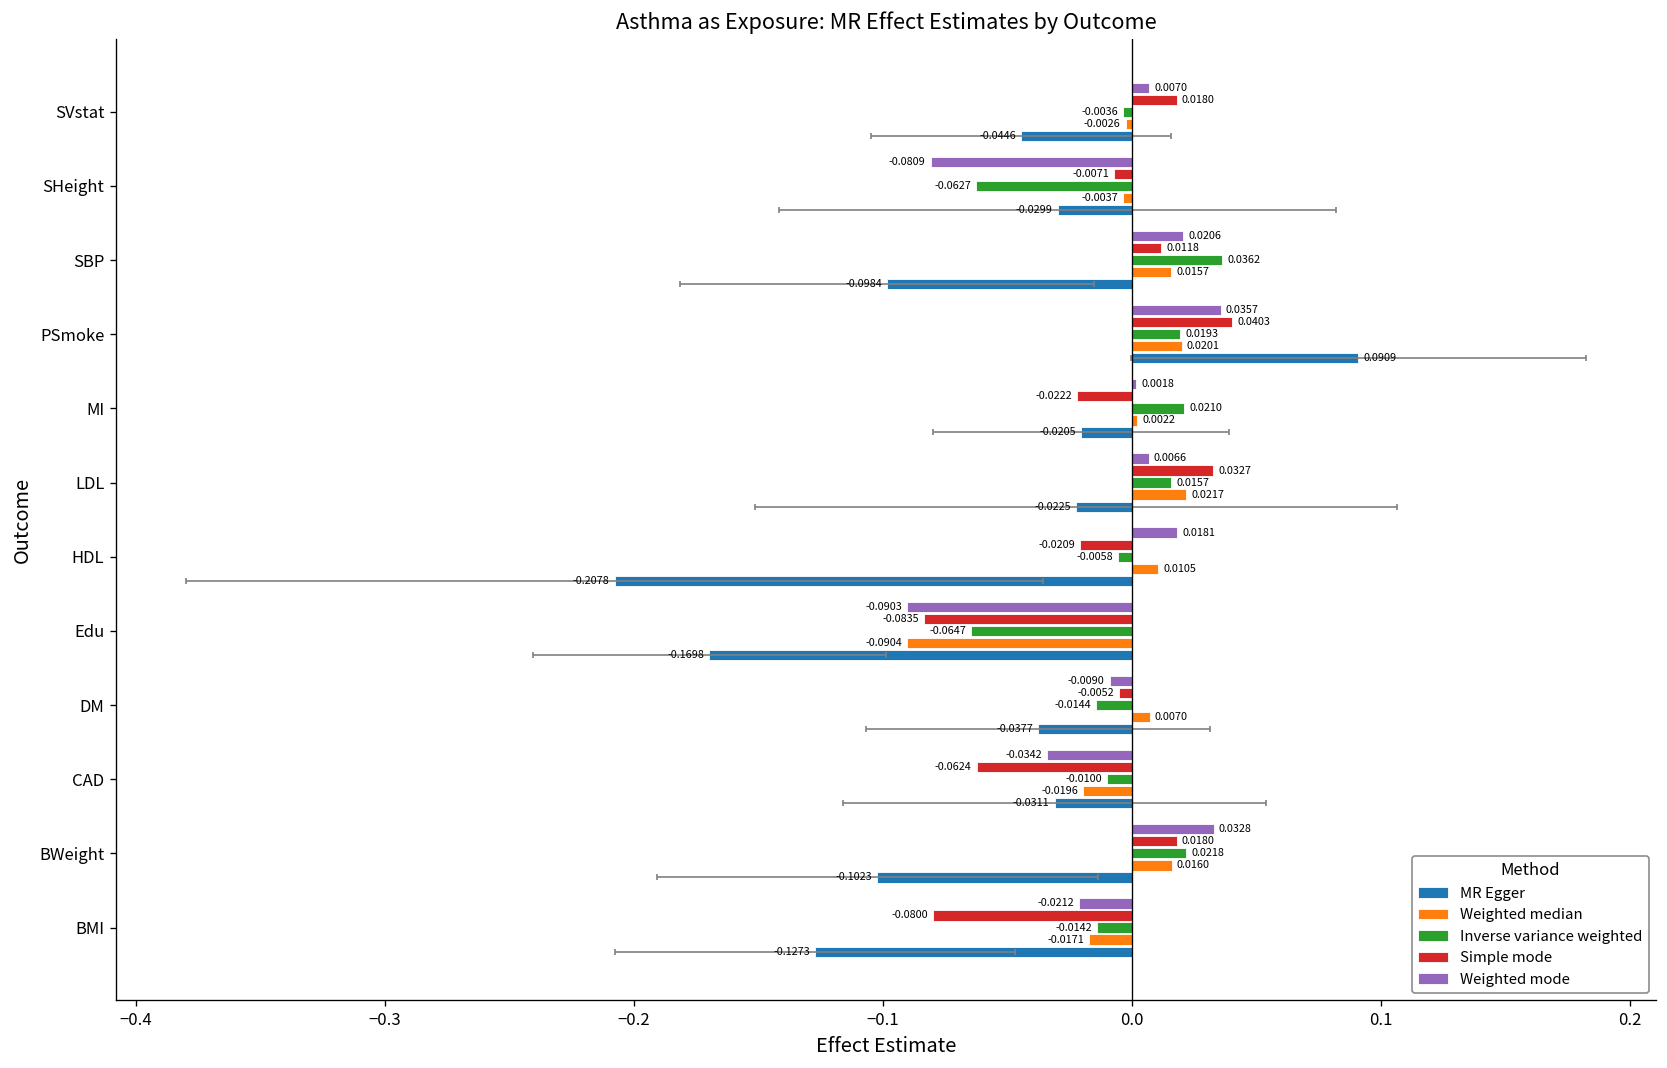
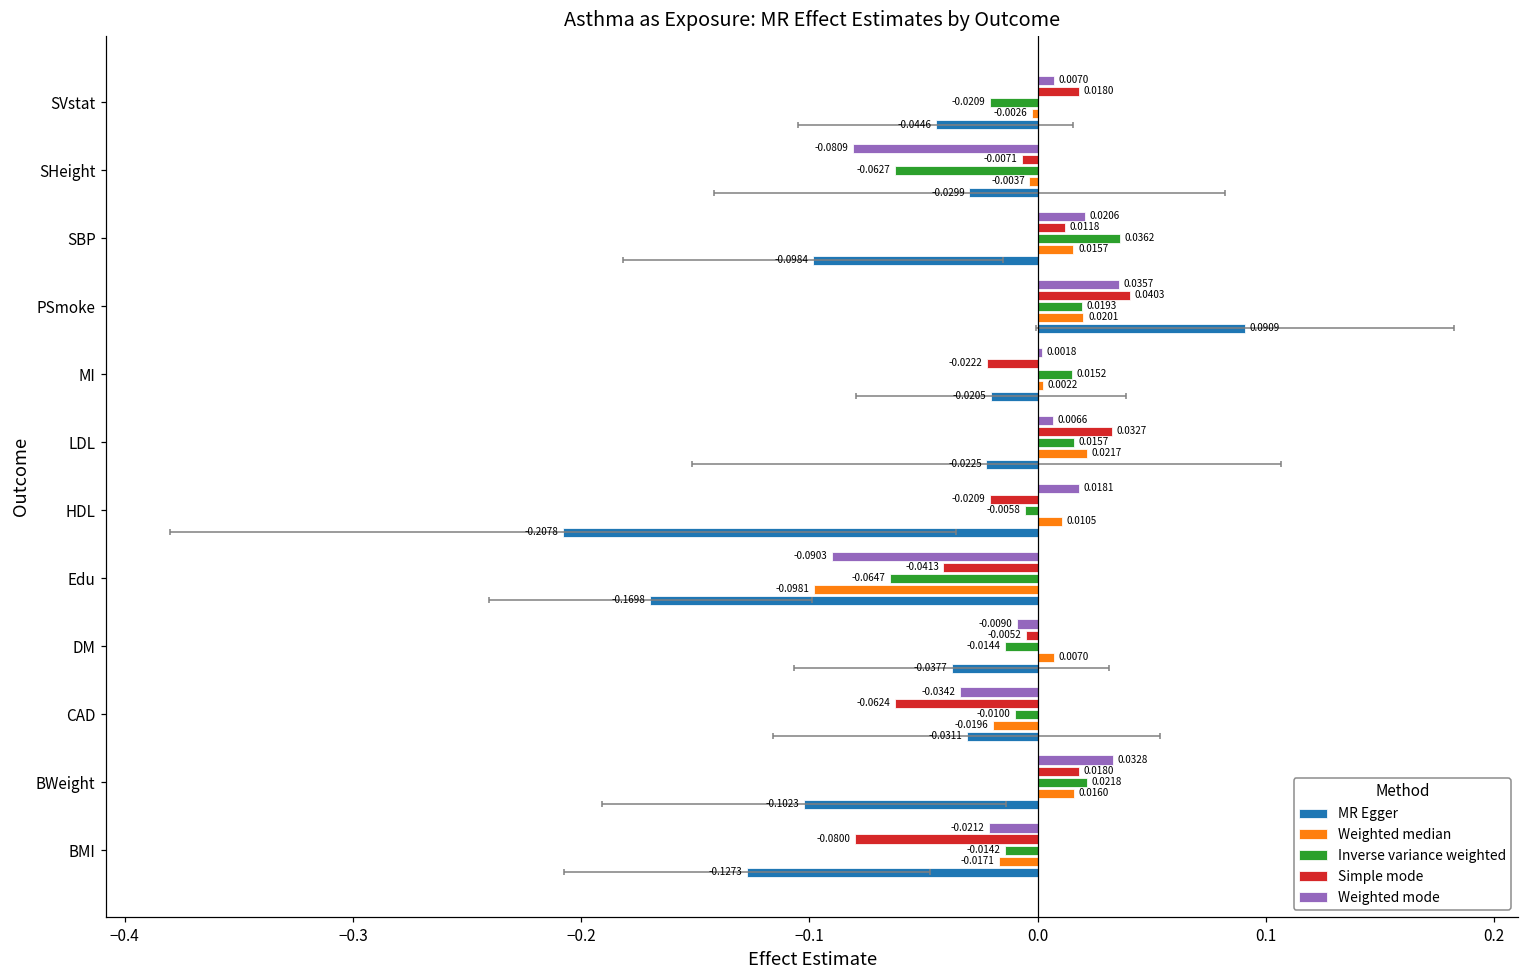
  {
    "Weighted median": {
      "SVstat": -0.0026,
      "SHeight": -0.0037,
      "SBP": 0.0157,
      "PSmoke": 0.0201,
      "MI": 0.0022,
      "LDL": 0.0217,
      "HDL": 0.0105,
-     "Edu": -0.0904,
+     "Edu": -0.0981,
      "DM": 0.0070,
      "CAD": -0.0196,
      "BWeight": 0.0160,
      "BMI": -0.0171
    },
    "Inverse variance weighted": {
-     "SVstat": -0.0036,
+     "SVstat": -0.0209,
      "SHeight": -0.0627,
      "SBP": 0.0362,
      "PSmoke": 0.0193,
-     "MI": 0.0210,
+     "MI": 0.0152,
      "LDL": 0.0157,
      "HDL": -0.0058,
      "Edu": -0.0647,
      "DM": -0.0144,
      "CAD": -0.0100,
      "BWeight": 0.0218,
      "BMI": -0.0142
    },
    "Simple mode": {
      "SVstat": 0.0180,
      "SHeight": -0.0071,
      "SBP": 0.0118,
      "PSmoke": 0.0403,
      "MI": -0.0222,
      "LDL": 0.0327,
      "HDL": -0.0209,
-     "Edu": -0.0835,
+     "Edu": -0.0413,
      "DM": -0.0052,
      "CAD": -0.0624,
      "BWeight": 0.0180,
      "BMI": -0.0800
    },
    "Weighted mode": {
      "SVstat": 0.0070,
      "SHeight": -0.0809,
      "SBP": 0.0206,
      "PSmoke": 0.0357,
      "MI": 0.0018,
      "LDL": 0.0066,
      "HDL": 0.0181,
      "Edu": -0.0903,
      "DM": -0.0090,
      "CAD": -0.0342,
      "BWeight": 0.0328,
      "BMI": -0.0212
    }
  }
